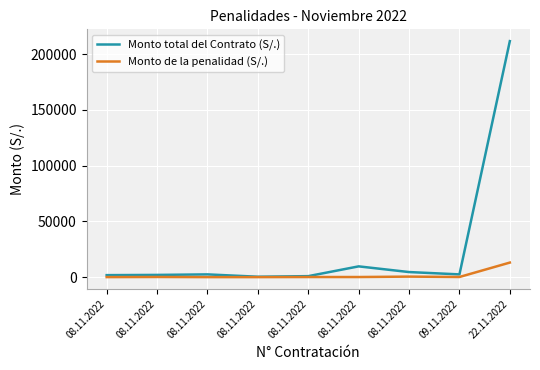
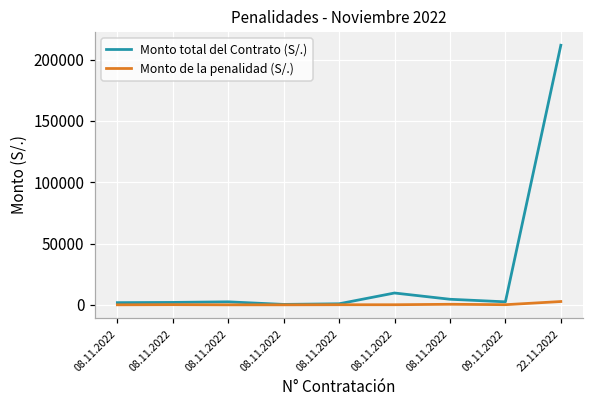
  {
    "Monto total del Contrato (S/.)": {
      "09.11.2022": 2000,
      "22.11.2022": 212000
    },
    "Monto de la penalidad (S/.)": {
      "09.11.2022": 0,
-     "22.11.2022": 13000
+     "22.11.2022": 3000
    }
  }
